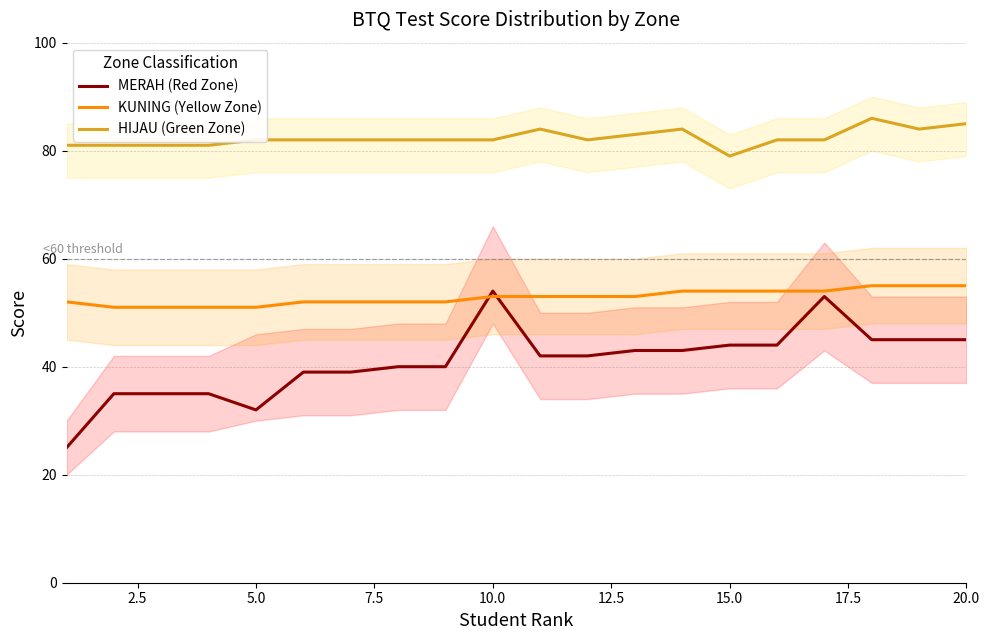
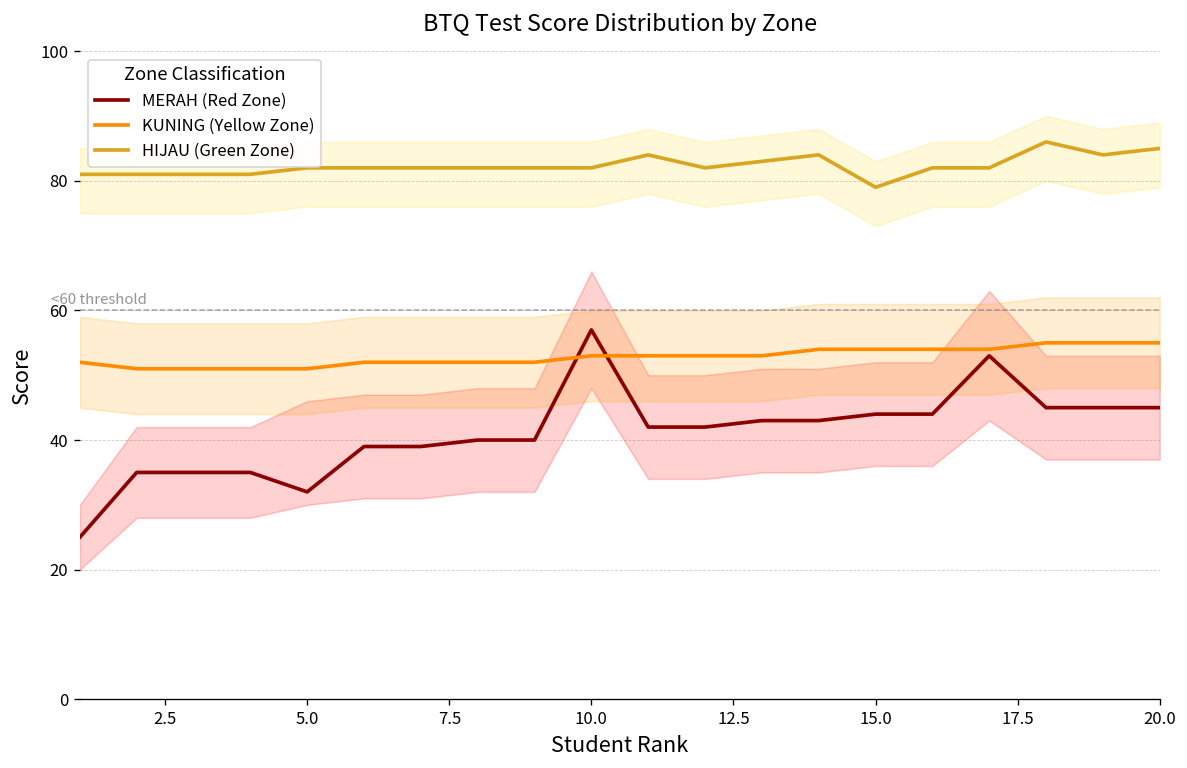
  {
    "MERAH (Red Zone)": {
      "5.0": 32,
-     "10.0": 54,
+     "10.0": 57,
      "15.0": 44,
      "20.0": 45
    }
  }
